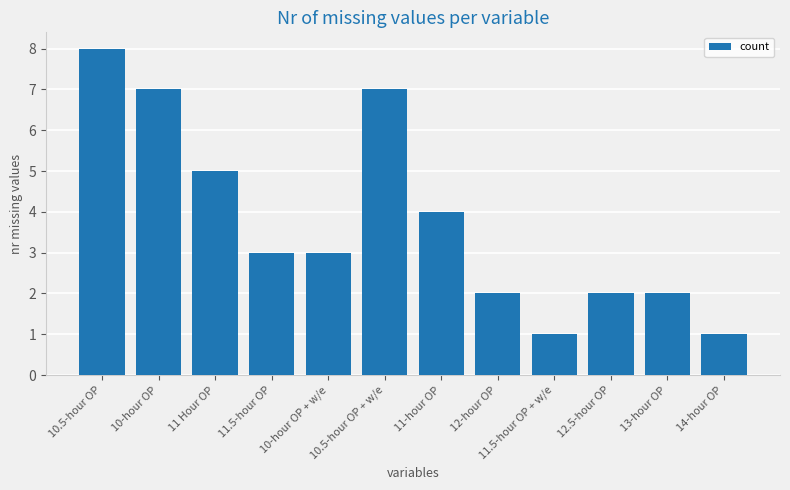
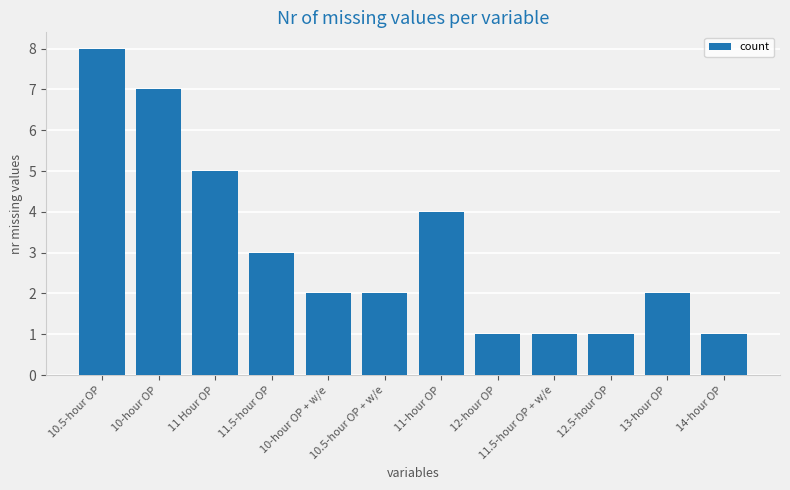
  {
    "10.5-hour OP": 8,
    "10-hour OP": 7,
    "11 Hour OP": 5,
    "11.5-hour OP": 3,
-   "10-hour OP + w/e": 3,
-   "10.5-hour OP + w/e": 7,
+   "10-hour OP + w/e": 2,
+   "10.5-hour OP + w/e": 2,
    "11-hour OP": 4,
-   "12-hour OP": 2,
+   "12-hour OP": 1,
    "11.5-hour OP + w/e": 1,
-   "12.5-hour OP": 2,
+   "12.5-hour OP": 1,
    "13-hour OP": 2,
    "14-hour OP": 1
  }
